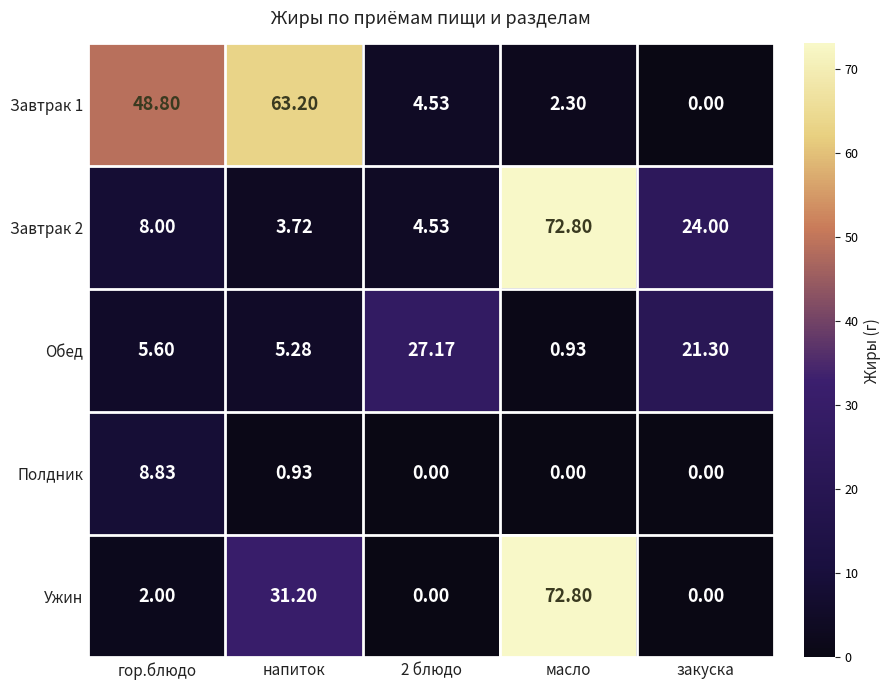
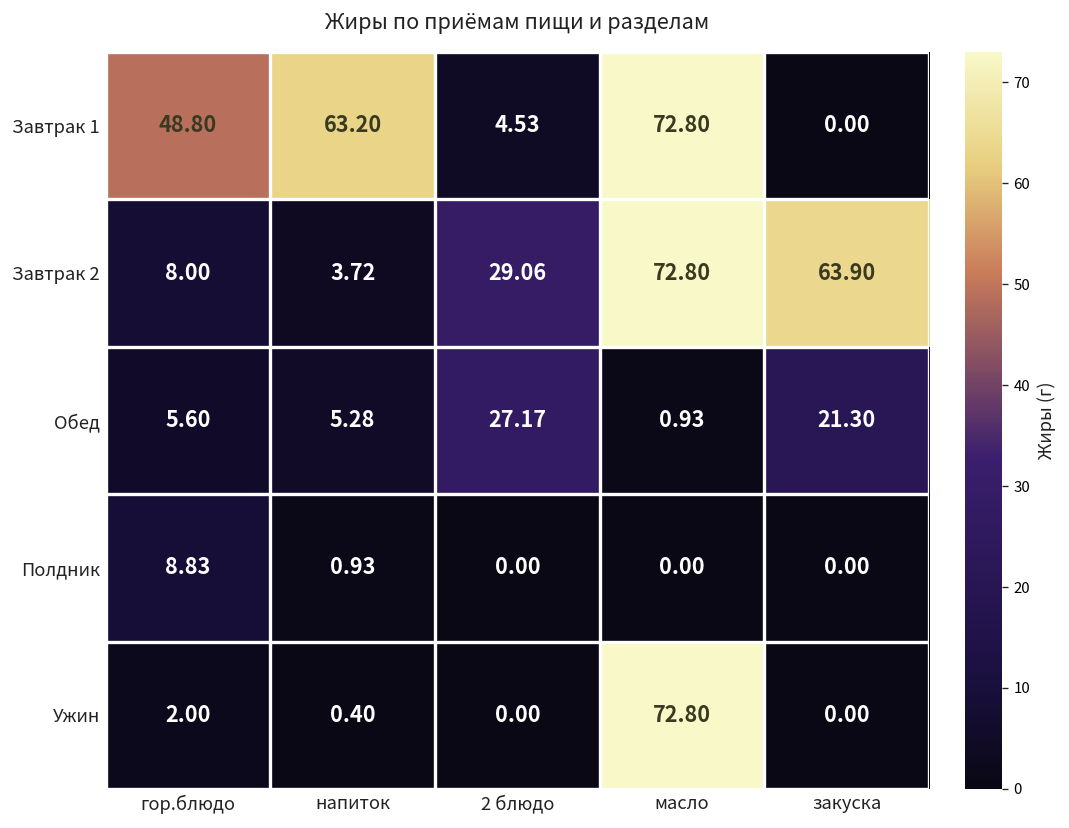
  {
    "Завтрак 1": {
      "гор.блюдо": 48.80,
      "напиток": 63.20,
      "2 блюдо": 4.53,
-     "масло": 2.30,
+     "масло": 72.80,
      "закуска": 0.00
    },
    "Завтрак 2": {
      "гор.блюдо": 8.00,
      "напиток": 3.72,
-     "2 блюдо": 4.53,
+     "2 блюдо": 29.06,
      "масло": 72.80,
-     "закуска": 24.00
+     "закуска": 63.90
    },
    "Обед": {
      "гор.блюдо": 5.60,
      "напиток": 5.28,
      "2 блюдо": 27.17,
      "масло": 0.93,
      "закуска": 21.30
    },
    "Полдник": {
      "гор.блюдо": 8.83,
      "напиток": 0.93,
      "2 блюдо": 0.00,
      "масло": 0.00,
      "закуска": 0.00
    },
    "Ужин": {
      "гор.блюдо": 2.00,
-     "напиток": 31.20,
+     "напиток": 0.40,
      "2 блюдо": 0.00,
      "масло": 72.80,
      "закуска": 0.00
    }
  }
